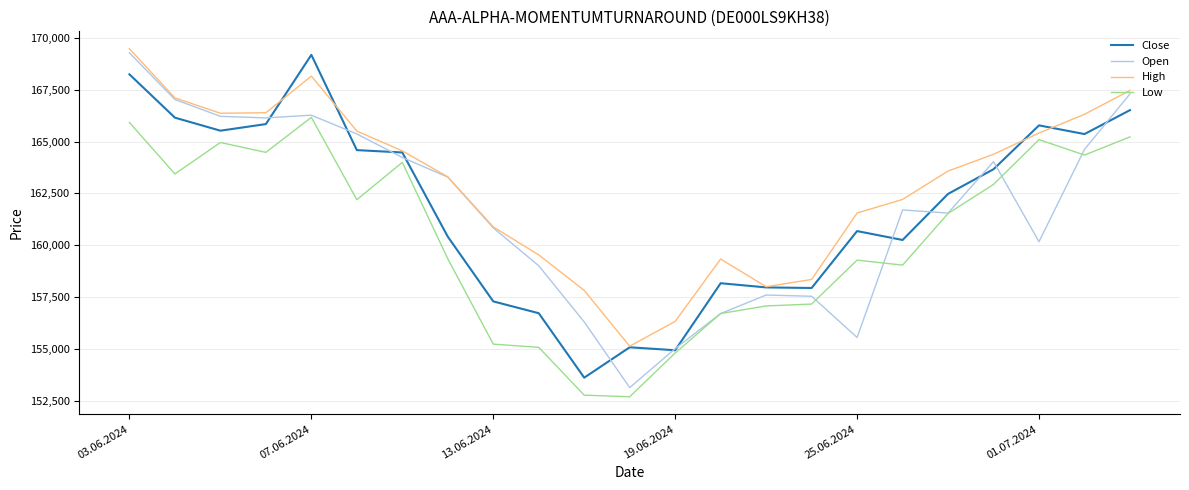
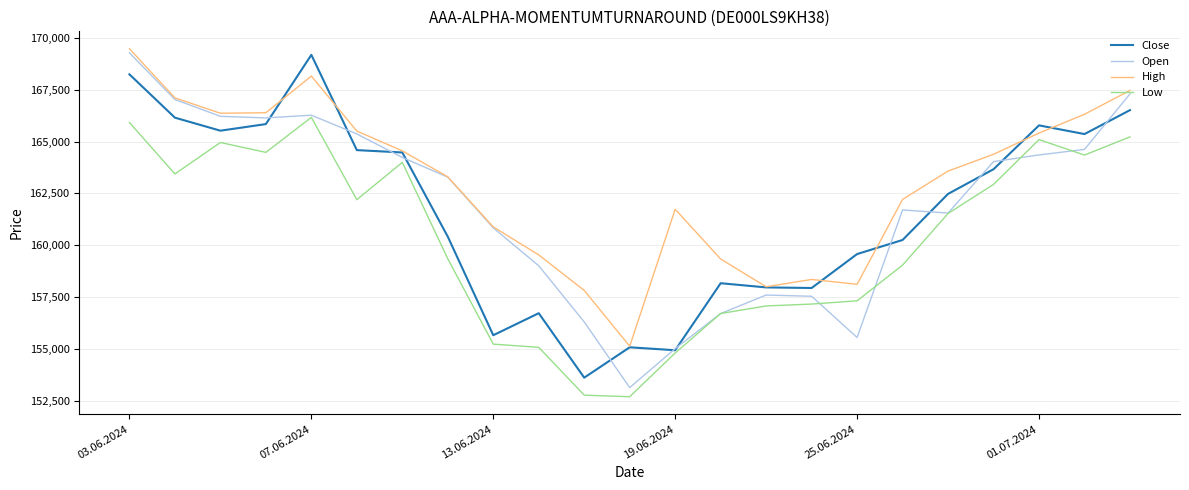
  {
    "Close": {
      "03.06.2024": "168,200",
      "07.06.2024": "169,200",
-     "13.06.2024": "157,300",
-     "25.06.2024": "160,700",
+     "13.06.2024": "155,700",
+     "25.06.2024": "159,600",
      "01.07.2024": "165,800"
    },
    "Open": {
      "03.06.2024": "169,300",
      "25.06.2024": "155,600",
-     "01.07.2024": "160,200"
+     "01.07.2024": "164,400"
    },
    "High": {
      "03.06.2024": "169,500",
      "07.06.2024": "168,200",
-     "19.06.2024": "156,300",
-     "25.06.2024": "161,600",
+     "19.06.2024": "161,700",
+     "25.06.2024": "158,100",
      "01.07.2024": "165,400"
    },
    "Low": {
      "03.06.2024": "165,900",
      "13.06.2024": "155,200",
      "19.06.2024": "154,800",
-     "25.06.2024": "159,300",
+     "25.06.2024": "157,300",
      "01.07.2024": "165,100"
    }
  }
